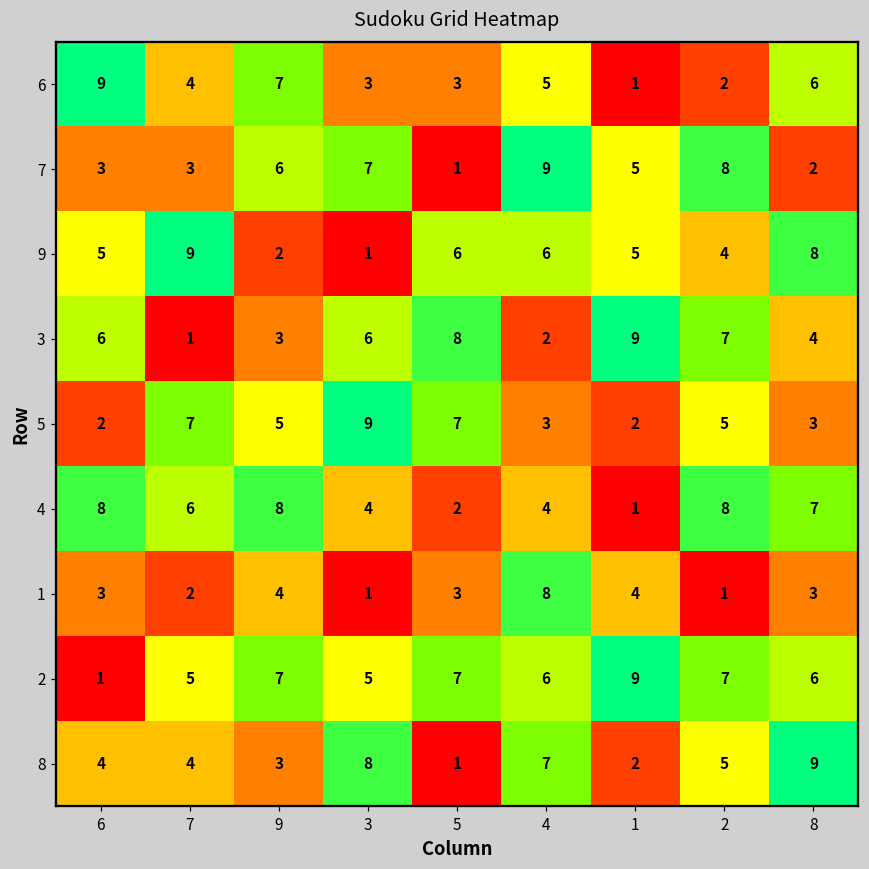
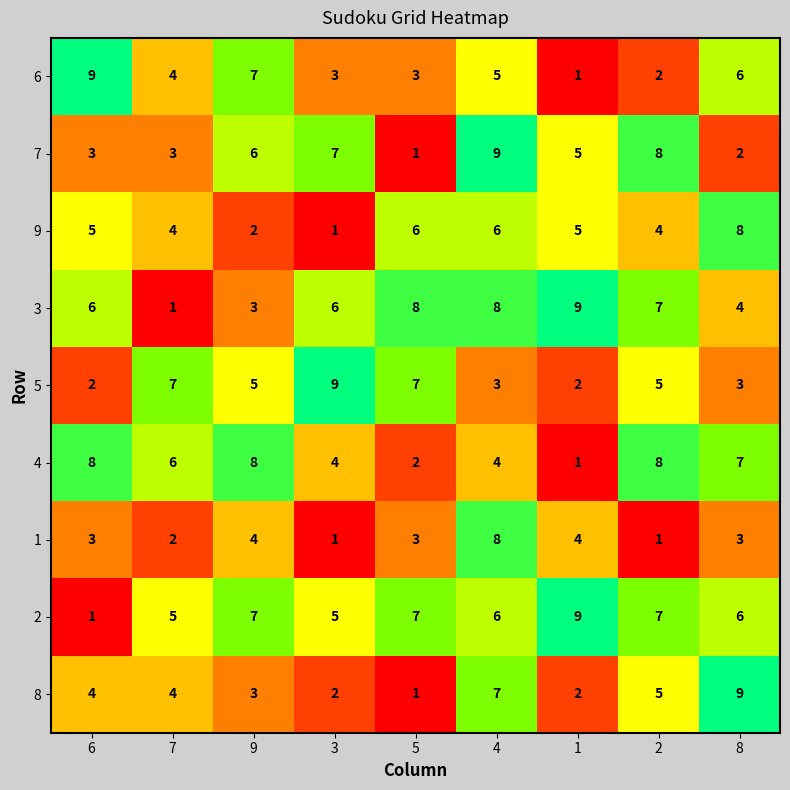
  {
    "6": {
      "6": 9,
      "7": 4,
      "9": 7,
      "3": 3,
      "5": 3,
      "4": 5,
      "1": 1,
      "2": 2,
      "8": 6
    },
    "7": {
      "6": 3,
      "7": 3,
      "9": 6,
      "3": 7,
      "5": 1,
      "4": 9,
      "1": 5,
      "2": 8,
      "8": 2
    },
    "9": {
      "6": 5,
-     "7": 9,
+     "7": 4,
      "9": 2,
      "3": 1,
      "5": 6,
      "4": 6,
      "1": 5,
      "2": 4,
      "8": 8
    },
    "3": {
      "6": 6,
      "7": 1,
      "9": 3,
      "3": 6,
      "5": 8,
-     "4": 2,
+     "4": 8,
      "1": 9,
      "2": 7,
      "8": 4
    },
    "5": {
      "6": 2,
      "7": 7,
      "9": 5,
      "3": 9,
      "5": 7,
      "4": 3,
      "1": 2,
      "2": 5,
      "8": 3
    },
    "4": {
      "6": 8,
      "7": 6,
      "9": 8,
      "3": 4,
      "5": 2,
      "4": 4,
      "1": 1,
      "2": 8,
      "8": 7
    },
    "1": {
      "6": 3,
      "7": 2,
      "9": 4,
      "3": 1,
      "5": 3,
      "4": 8,
      "1": 4,
      "2": 1,
      "8": 3
    },
    "2": {
      "6": 1,
      "7": 5,
      "9": 7,
      "3": 5,
      "5": 7,
      "4": 6,
      "1": 9,
      "2": 7,
      "8": 6
    },
    "8": {
      "6": 4,
      "7": 4,
      "9": 3,
-     "3": 8,
+     "3": 2,
      "5": 1,
      "4": 7,
      "1": 2,
      "2": 5,
      "8": 9
    }
  }
